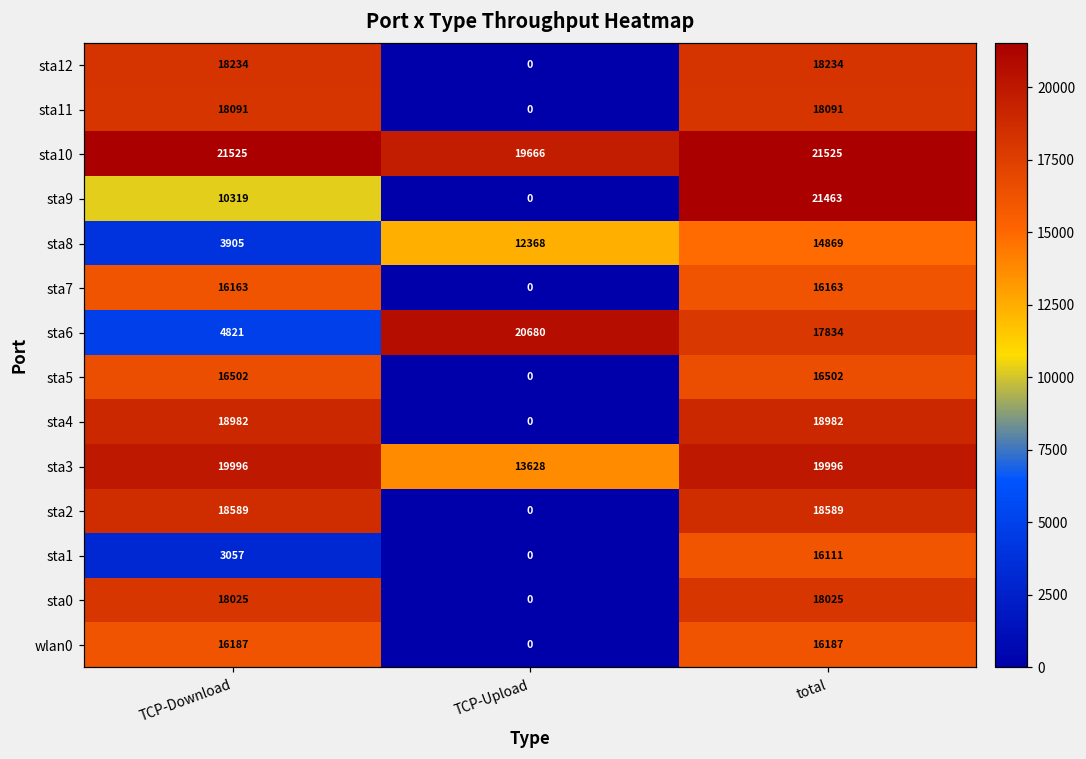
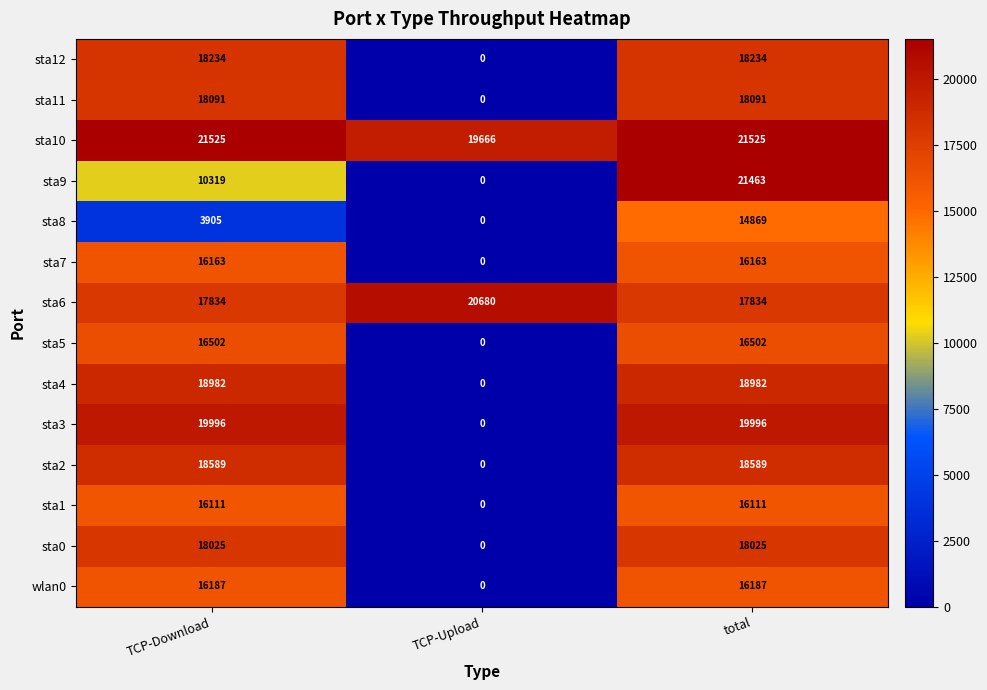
  {
    "sta12": {
      "TCP-Download": 18234,
      "TCP-Upload": 0,
      "total": 18234
    },
    "sta11": {
      "TCP-Download": 18091,
      "TCP-Upload": 0,
      "total": 18091
    },
    "sta10": {
      "TCP-Download": 21525,
      "TCP-Upload": 19666,
      "total": 21525
    },
    "sta9": {
      "TCP-Download": 10319,
      "TCP-Upload": 0,
      "total": 21463
    },
    "sta8": {
      "TCP-Download": 3905,
-     "TCP-Upload": 12368,
+     "TCP-Upload": 0,
      "total": 14869
    },
    "sta7": {
      "TCP-Download": 16163,
      "TCP-Upload": 0,
      "total": 16163
    },
    "sta6": {
-     "TCP-Download": 4821,
+     "TCP-Download": 17834,
      "TCP-Upload": 20680,
      "total": 17834
    },
    "sta5": {
      "TCP-Download": 16502,
      "TCP-Upload": 0,
      "total": 16502
    },
    "sta4": {
      "TCP-Download": 18982,
      "TCP-Upload": 0,
      "total": 18982
    },
    "sta3": {
      "TCP-Download": 19996,
-     "TCP-Upload": 13628,
+     "TCP-Upload": 0,
      "total": 19996
    },
    "sta2": {
      "TCP-Download": 18589,
      "TCP-Upload": 0,
      "total": 18589
    },
    "sta1": {
-     "TCP-Download": 3057,
+     "TCP-Download": 16111,
      "TCP-Upload": 0,
      "total": 16111
    },
    "sta0": {
      "TCP-Download": 18025,
      "TCP-Upload": 0,
      "total": 18025
    },
    "wlan0": {
      "TCP-Download": 16187,
      "TCP-Upload": 0,
      "total": 16187
    }
  }
